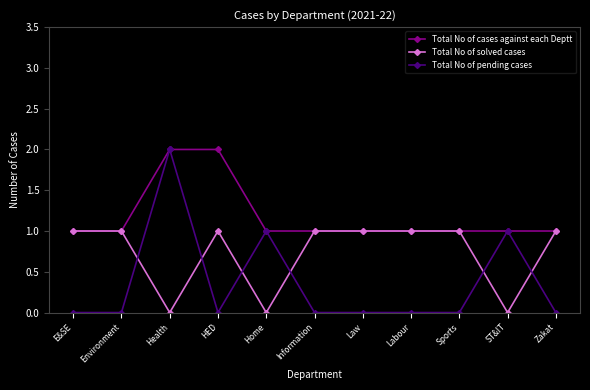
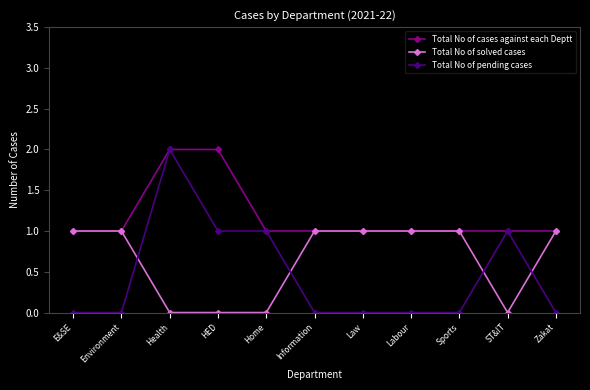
  {
    "Total No of cases against each Deptt": {
      "HED": 2
    },
    "Total No of solved cases": {
      "Health": 0,
-     "HED": 1,
+     "HED": 0,
      "Home": 0,
      "ST&IT": 0
    },
    "Total No of pending cases": {
      "E&SE": 0,
      "Environment": 0,
-     "HED": 0,
+     "HED": 1,
      "Information": 0,
      "Law": 0,
      "Labour": 0,
      "Sports": 0,
      "Zakat": 0
    }
  }
